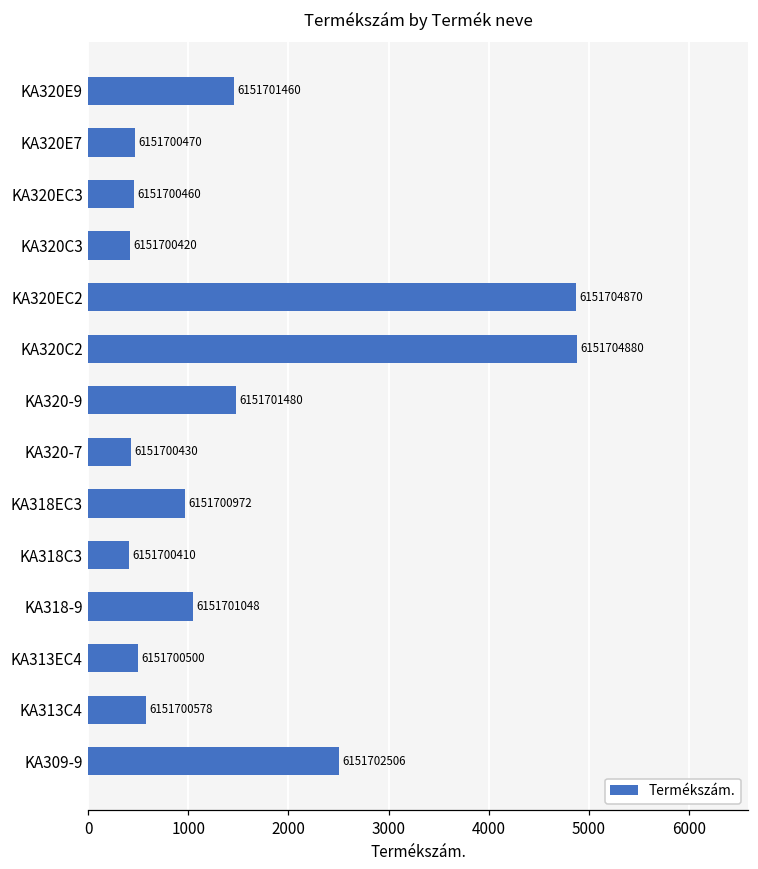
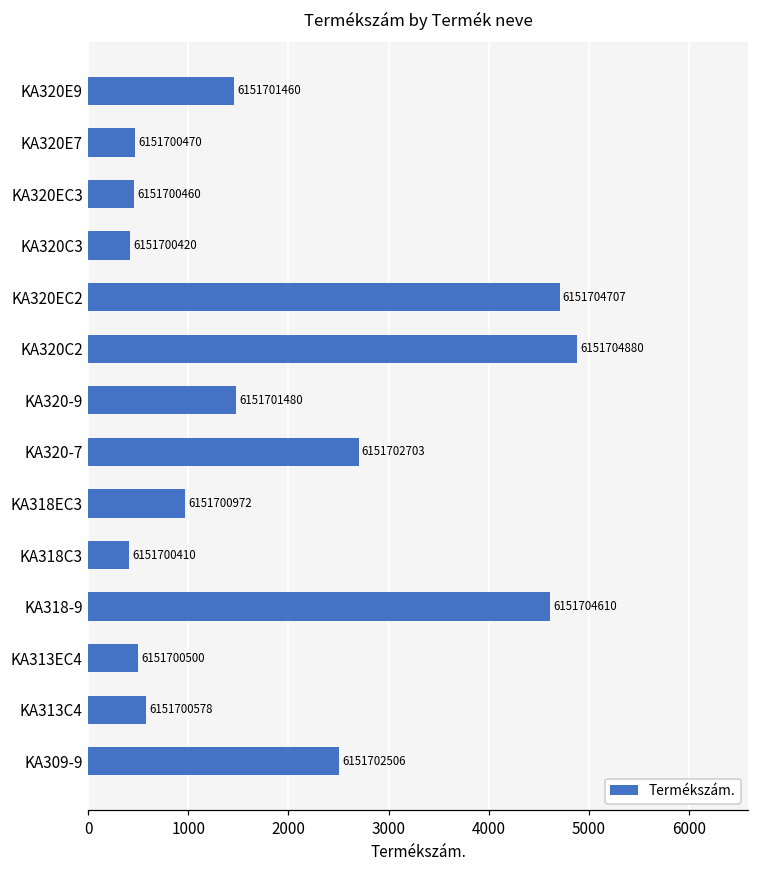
  {
-   "KA320EC2": 6151704870,
-   "KA320-7": 6151700430,
-   "KA318-9": 6151701048
+   "KA320EC2": 6151704707,
+   "KA320-7": 6151702703,
+   "KA318-9": 6151704610
  }
